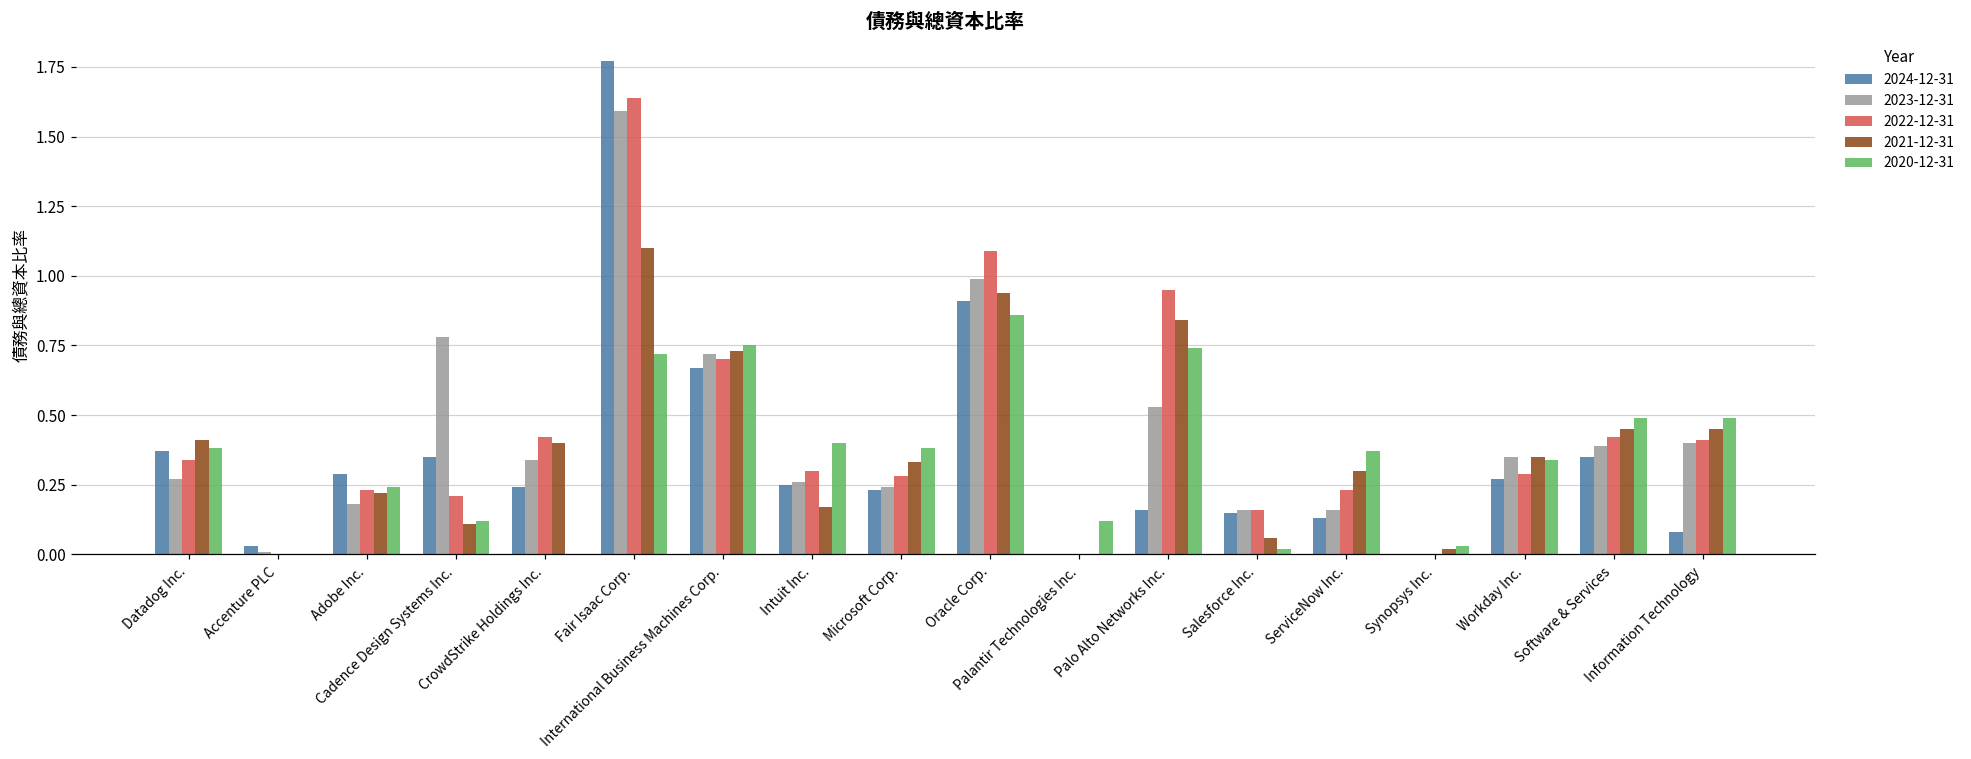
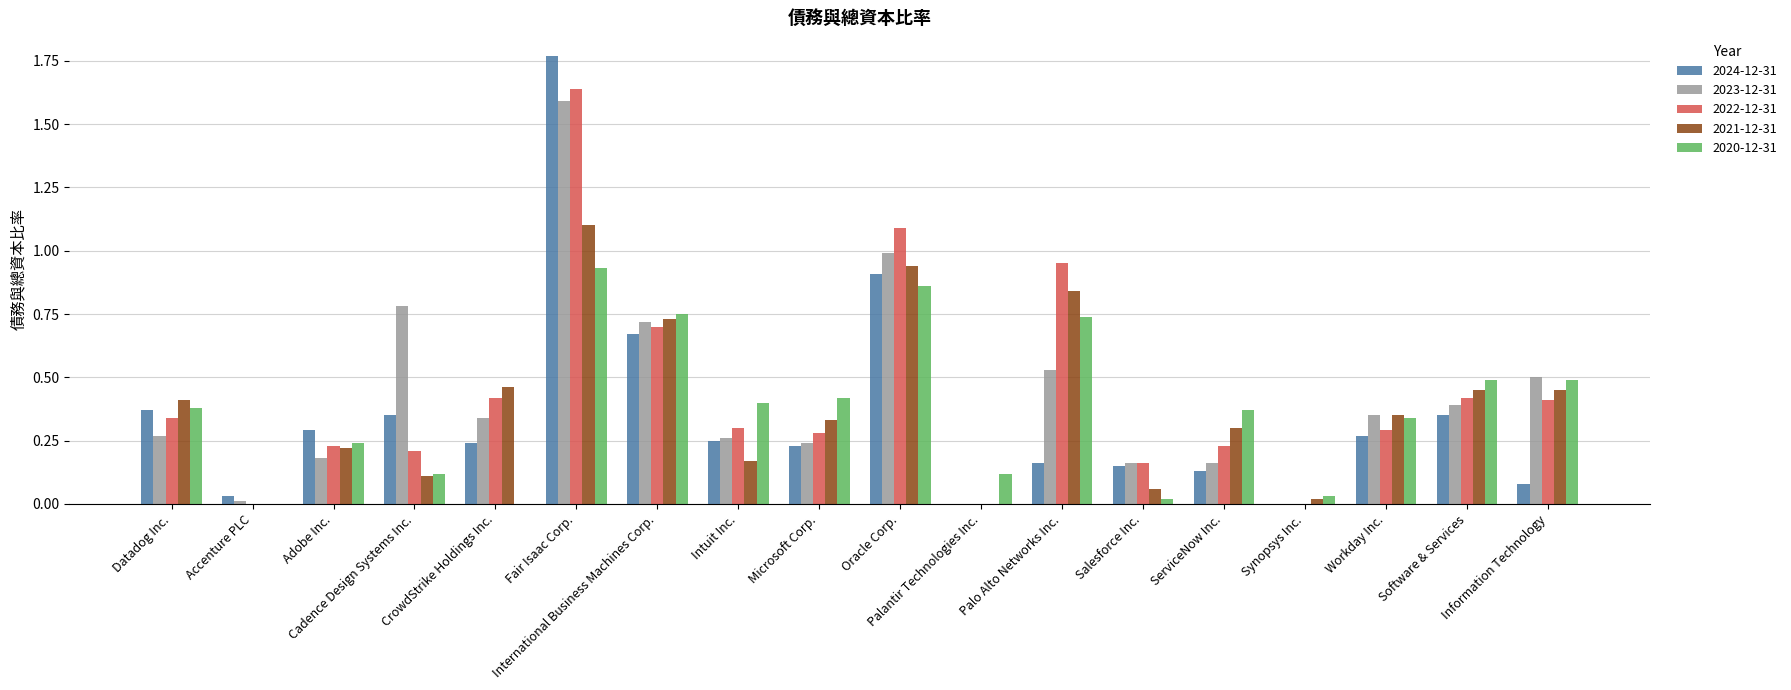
  {
    "2024-12-31": {
      "Datadog Inc.": 0.37,
      "Accenture PLC": 0.03,
      "Adobe Inc.": 0.29,
      "Cadence Design Systems Inc.": 0.35,
      "CrowdStrike Holdings Inc.": 0.24,
      "Fair Isaac Corp.": 1.77,
      "International Business Machines Corp.": 0.67,
      "Intuit Inc.": 0.25,
      "Microsoft Corp.": 0.23,
      "Oracle Corp.": 0.91,
      "Palantir Technologies Inc.": 0.00,
      "Palo Alto Networks Inc.": 0.16,
      "Salesforce Inc.": 0.15,
      "ServiceNow Inc.": 0.13,
      "Synopsys Inc.": 0.00,
      "Workday Inc.": 0.27,
      "Software & Services": 0.35,
      "Information Technology": 0.08
    },
    "2023-12-31": {
      "Datadog Inc.": 0.27,
      "Accenture PLC": 0.01,
      "Adobe Inc.": 0.18,
      "Cadence Design Systems Inc.": 0.78,
      "CrowdStrike Holdings Inc.": 0.34,
      "Fair Isaac Corp.": 1.59,
      "International Business Machines Corp.": 0.72,
      "Intuit Inc.": 0.26,
      "Microsoft Corp.": 0.24,
      "Oracle Corp.": 0.99,
      "Palantir Technologies Inc.": 0.0,
      "Palo Alto Networks Inc.": 0.53,
      "Salesforce Inc.": 0.16,
      "ServiceNow Inc.": 0.16,
      "Synopsys Inc.": 0.0,
      "Workday Inc.": 0.35,
      "Software & Services": 0.39,
-     "Information Technology": 0.4
+     "Information Technology": 0.5
    },
    "2022-12-31": {
      "Datadog Inc.": 0.34,
      "Accenture PLC": 0.00,
      "Adobe Inc.": 0.23,
      "Cadence Design Systems Inc.": 0.21,
      "CrowdStrike Holdings Inc.": 0.42,
      "Fair Isaac Corp.": 1.64,
      "International Business Machines Corp.": 0.70,
      "Intuit Inc.": 0.30,
      "Microsoft Corp.": 0.28,
      "Oracle Corp.": 1.09,
      "Palantir Technologies Inc.": 0.00,
      "Palo Alto Networks Inc.": 0.95,
      "Salesforce Inc.": 0.16,
      "ServiceNow Inc.": 0.23,
      "Synopsys Inc.": 0.00,
      "Workday Inc.": 0.29,
      "Software & Services": 0.42,
      "Information Technology": 0.41
    },
    "2021-12-31": {
      "Datadog Inc.": 0.41,
      "Accenture PLC": 0.00,
      "Adobe Inc.": 0.22,
      "Cadence Design Systems Inc.": 0.11,
-     "CrowdStrike Holdings Inc.": 0.40,
+     "CrowdStrike Holdings Inc.": 0.46,
      "Fair Isaac Corp.": 1.10,
      "International Business Machines Corp.": 0.73,
      "Intuit Inc.": 0.17,
      "Microsoft Corp.": 0.33,
      "Oracle Corp.": 0.94,
      "Palantir Technologies Inc.": 0.00,
      "Palo Alto Networks Inc.": 0.84,
      "Salesforce Inc.": 0.06,
      "ServiceNow Inc.": 0.30,
      "Synopsys Inc.": 0.02,
      "Workday Inc.": 0.35,
      "Software & Services": 0.45,
      "Information Technology": 0.45
    },
    "2020-12-31": {
      "Datadog Inc.": 0.38,
      "Accenture PLC": 0.00,
      "Adobe Inc.": 0.24,
      "Cadence Design Systems Inc.": 0.12,
      "CrowdStrike Holdings Inc.": 0.00,
-     "Fair Isaac Corp.": 0.72,
+     "Fair Isaac Corp.": 0.93,
      "International Business Machines Corp.": 0.75,
      "Intuit Inc.": 0.40,
-     "Microsoft Corp.": 0.38,
+     "Microsoft Corp.": 0.42,
      "Oracle Corp.": 0.86,
      "Palantir Technologies Inc.": 0.12,
      "Palo Alto Networks Inc.": 0.74,
      "Salesforce Inc.": 0.02,
      "ServiceNow Inc.": 0.37,
      "Synopsys Inc.": 0.03,
      "Workday Inc.": 0.34,
      "Software & Services": 0.49,
      "Information Technology": 0.49
    }
  }
